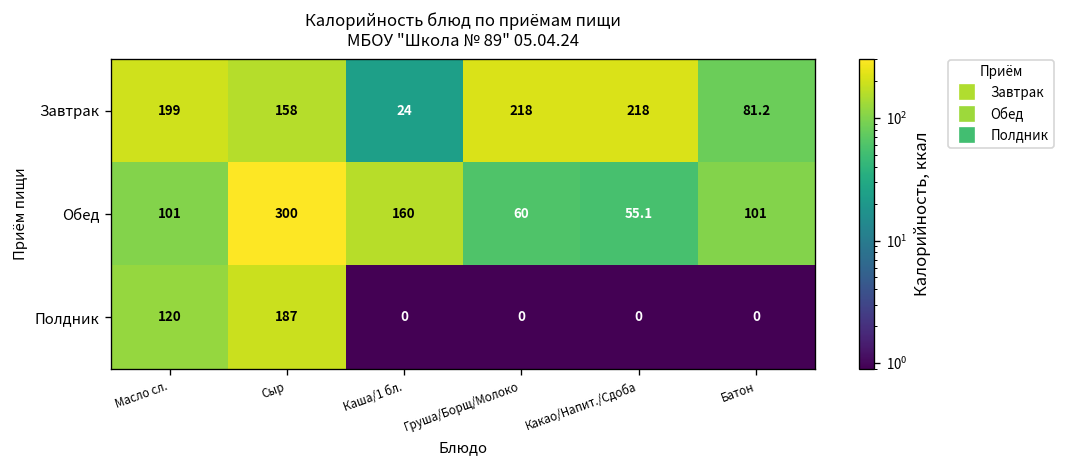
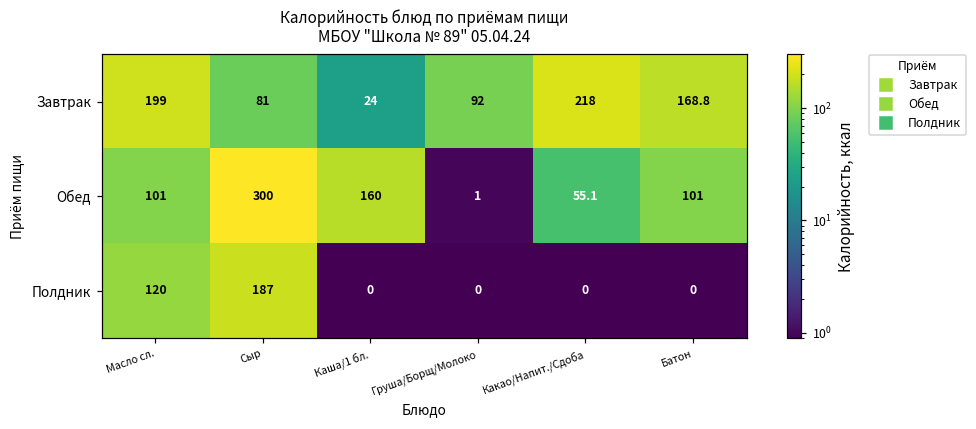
  {
    "Завтрак": {
      "Масло сл.": 199,
-     "Сыр": 158,
+     "Сыр": 81,
      "Каша/1 бл.": 24,
-     "Груша/Борщ/Молоко": 218,
+     "Груша/Борщ/Молоко": 92,
      "Какао/Напит./Сдоба": 218,
-     "Батон": 81.2
+     "Батон": 168.8
    },
    "Обед": {
      "Масло сл.": 101,
      "Сыр": 300,
      "Каша/1 бл.": 160,
-     "Груша/Борщ/Молоко": 60,
+     "Груша/Борщ/Молоко": 1,
      "Какао/Напит./Сдоба": 55.1,
      "Батон": 101
    },
    "Полдник": {
      "Масло сл.": 120,
      "Сыр": 187,
      "Каша/1 бл.": 0,
      "Груша/Борщ/Молоко": 0,
      "Какао/Напит./Сдоба": 0,
      "Батон": 0
    }
  }
